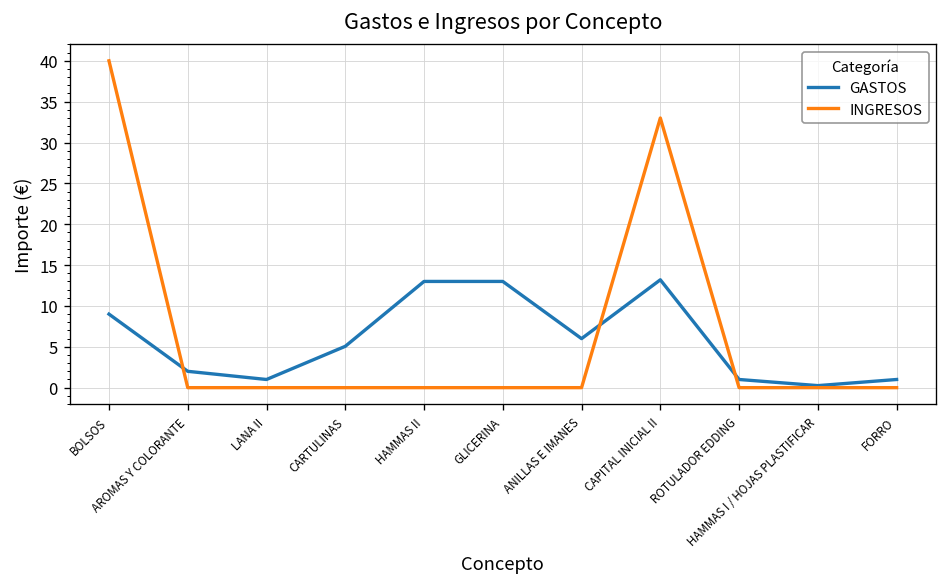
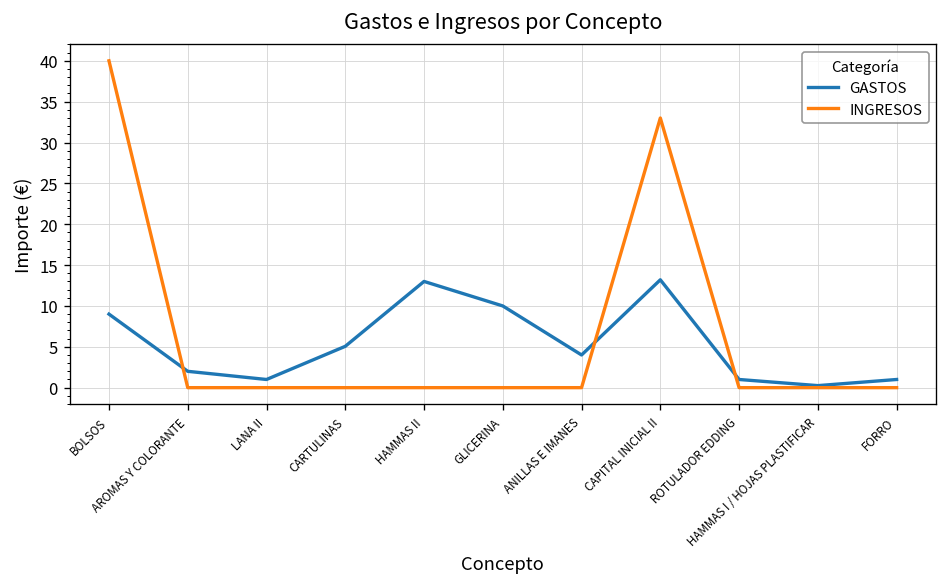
  {
    "GASTOS": {
      "BOLSOS": 9,
      "AROMAS Y COLORANTE": 2,
      "LANA II": 1,
      "CARTULINAS": 5,
      "HAMMAS II": 13,
-     "GLICERINA": 13,
-     "ANILLAS E IMANES": 6,
+     "GLICERINA": 10,
+     "ANILLAS E IMANES": 4,
      "CAPITAL INICIAL II": 13,
      "ROTULADOR EDDING": 1,
      "FORRO": 1
    },
    "INGRESOS": {
      "BOLSOS": 40,
      "AROMAS Y COLORANTE": 0,
      "LANA II": 0,
      "CARTULINAS": 0,
      "HAMMAS II": 0,
      "GLICERINA": 0,
      "ANILLAS E IMANES": 0,
      "CAPITAL INICIAL II": 33,
      "ROTULADOR EDDING": 0,
      "FORRO": 0
    }
  }
